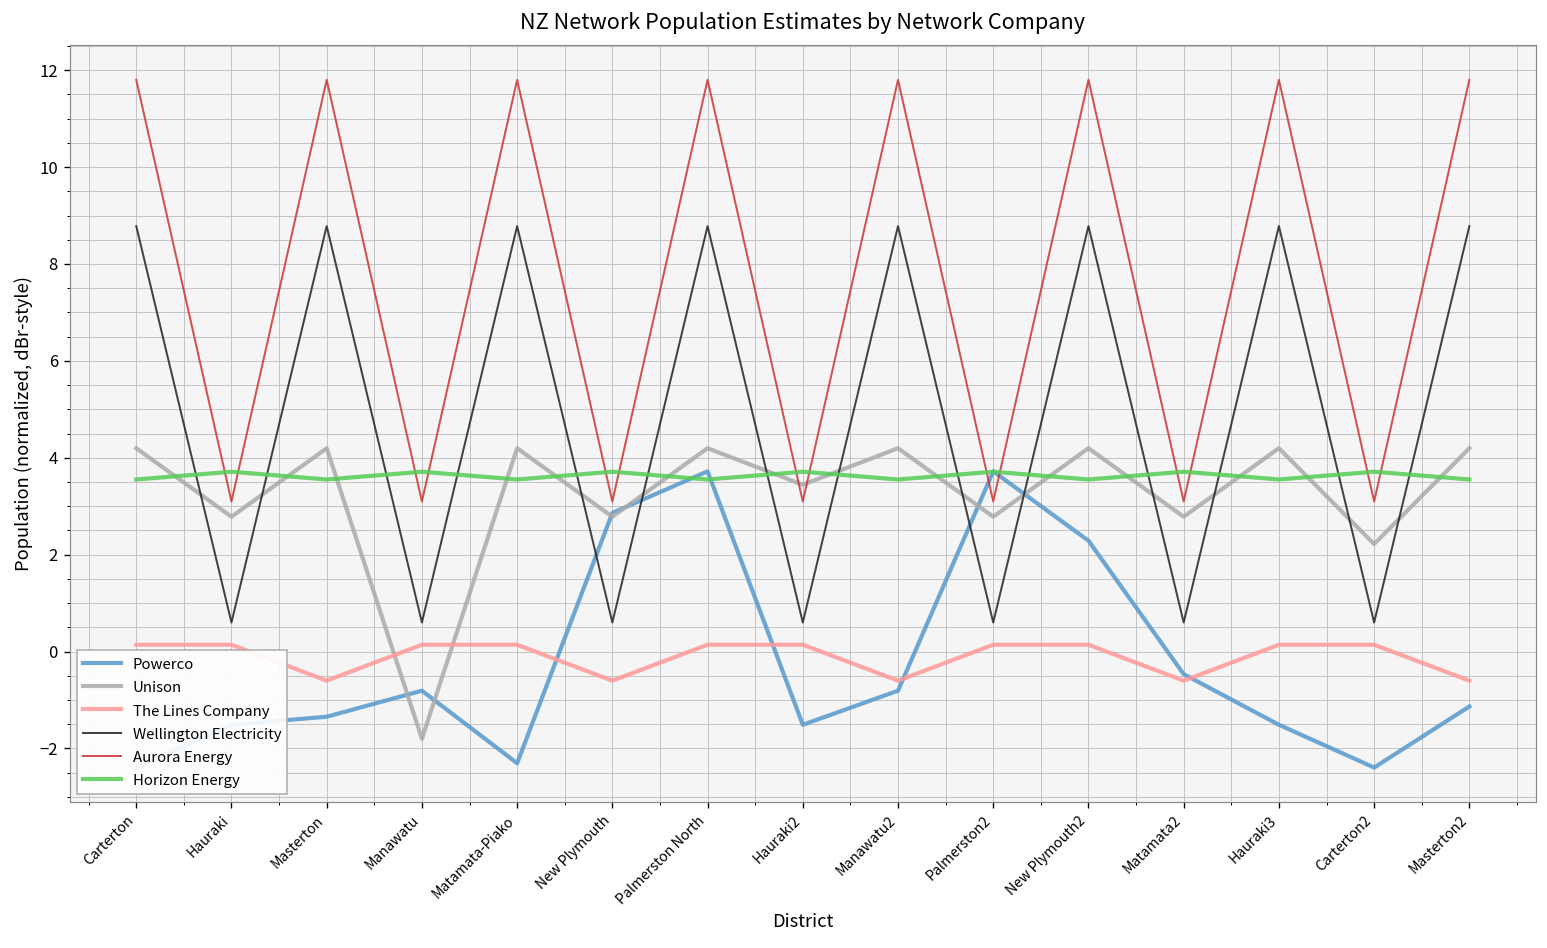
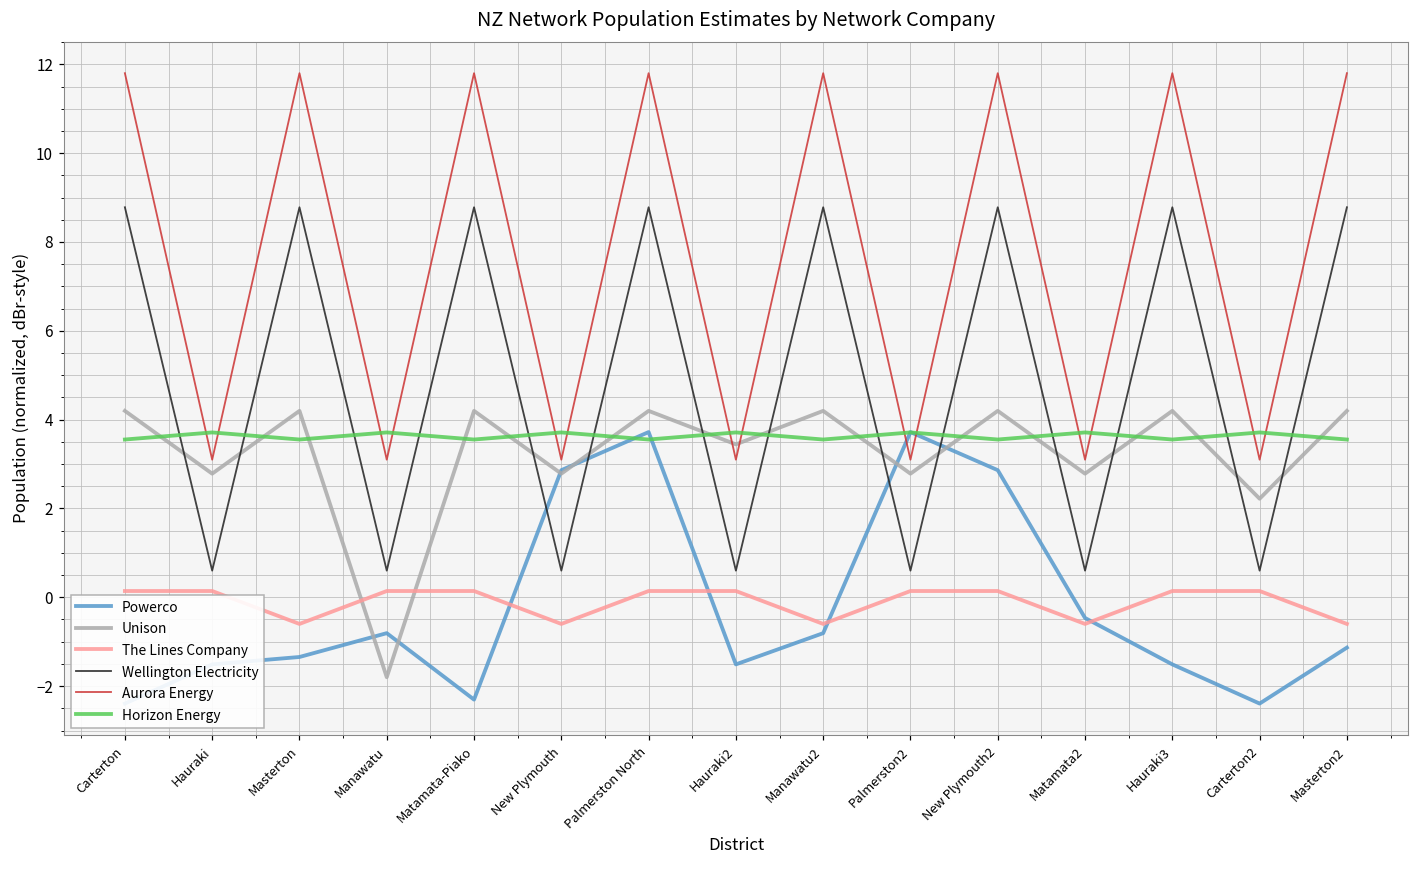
  {
    "Powerco": {
      "Masterton": -1.3,
      "Manawatu": -0.8,
      "Matamata-Piako": -2.3,
      "New Plymouth": 2.9,
      "Palmerston North": 3.7,
      "Hauraki2": -1.5,
      "Manawatu2": -0.8,
-     "New Plymouth2": 2.3,
+     "New Plymouth2": 2.9,
      "Matamata2": -0.5,
      "Hauraki3": -1.5,
      "Carterton2": -2.4,
      "Masterton2": -1.1
    },
    "Unison": {
      "Carterton": 4.2,
      "Hauraki": 2.8,
      "Masterton": 4.2,
      "Manawatu": -1.8,
      "Matamata-Piako": 4.2,
      "New Plymouth": 2.8,
      "Palmerston North": 4.2,
      "Hauraki2": 3.4,
      "Manawatu2": 4.2,
      "Palmerston2": 2.8,
      "New Plymouth2": 4.2,
      "Matamata2": 2.8,
      "Hauraki3": 4.2,
      "Carterton2": 2.2,
      "Masterton2": 4.2
    },
    "The Lines Company": {
      "Carterton": 0.1,
      "Hauraki": 0.1,
      "Masterton": -0.6,
      "Manawatu": 0.1,
      "Matamata-Piako": 0.1,
      "New Plymouth": -0.6,
      "Palmerston North": 0.1,
      "Hauraki2": 0.1,
      "Manawatu2": -0.6,
      "Palmerston2": 0.1,
      "New Plymouth2": 0.1,
      "Matamata2": -0.6,
      "Hauraki3": 0.1,
      "Carterton2": 0.1,
      "Masterton2": -0.6
    },
    "Wellington Electricity": {
      "Carterton": 8.8,
      "Hauraki": 0.6,
      "Masterton": 8.8,
      "Manawatu": 0.6,
      "Matamata-Piako": 8.8,
      "New Plymouth": 0.6,
      "Palmerston North": 8.8,
      "Hauraki2": 0.6,
      "Manawatu2": 8.8,
      "Palmerston2": 0.6,
      "New Plymouth2": 8.8,
      "Matamata2": 0.6,
      "Hauraki3": 8.8,
      "Carterton2": 0.6,
      "Masterton2": 8.8
    },
    "Aurora Energy": {
      "Carterton": 11.8,
      "Hauraki": 3.1,
      "Masterton": 11.8,
      "Manawatu": 3.1,
      "Matamata-Piako": 11.8,
      "New Plymouth": 3.1,
      "Palmerston North": 11.8,
      "Hauraki2": 3.1,
      "Manawatu2": 11.8,
      "Palmerston2": 3.1,
      "New Plymouth2": 11.8,
      "Matamata2": 3.1,
      "Hauraki3": 11.8,
      "Carterton2": 3.1,
      "Masterton2": 11.8
    },
    "Horizon Energy": {
      "Carterton": 3.6,
      "Hauraki": 3.7,
      "Masterton": 3.6,
      "Manawatu": 3.7,
      "Matamata-Piako": 3.6,
      "New Plymouth": 3.7,
      "Palmerston North": 3.6,
      "Hauraki2": 3.7,
      "Manawatu2": 3.6,
      "New Plymouth2": 3.6,
      "Matamata2": 3.7,
      "Hauraki3": 3.6,
      "Carterton2": 3.7,
      "Masterton2": 3.6
    }
  }
